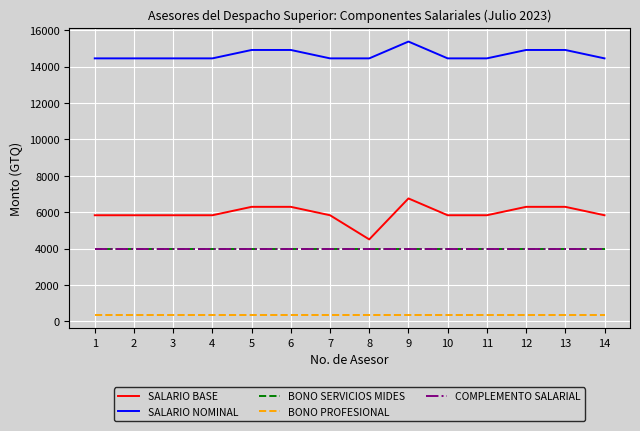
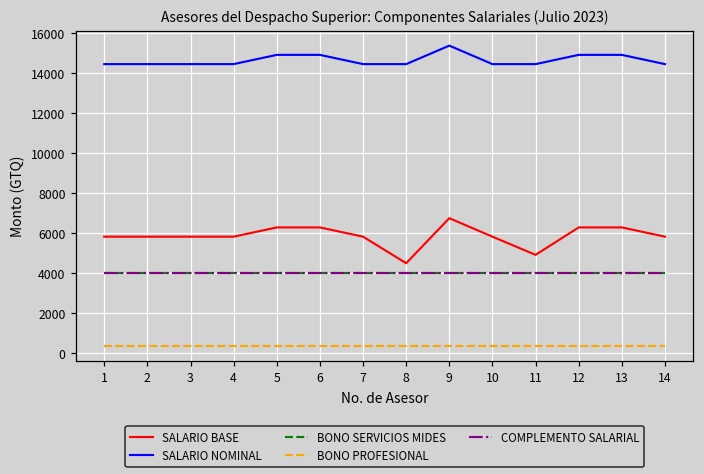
  {
    "SALARIO BASE": {
      "1": 5800,
      "2": 5800,
      "3": 5800,
      "4": 5800,
      "5": 6300,
      "6": 6300,
      "7": 5800,
      "8": 4500,
      "9": 6800,
      "10": 5800,
-     "11": 5800,
+     "11": 4900,
      "12": 6300,
      "13": 6300,
      "14": 5800
    },
    "SALARIO NOMINAL": {
      "1": 14500,
      "2": 14500,
      "3": 14500,
      "4": 14500,
      "5": 14900,
      "6": 14900,
      "7": 14500,
      "8": 14500,
      "9": 15400,
      "10": 14500,
      "11": 14500,
      "12": 14900,
      "13": 14900,
      "14": 14500
    },
    "COMPLEMENTO SALARIAL": {
      "1": 4000,
      "2": 4000,
      "3": 4000,
      "4": 4000,
      "5": 4000,
      "6": 4000,
      "7": 4000,
      "8": 4000,
      "9": 4000,
      "10": 4000,
      "11": 4000,
      "12": 4000,
      "13": 4000,
      "14": 4000
    },
    "BONO PROFESIONAL": {
      "1": 400,
      "2": 400,
      "3": 400,
      "4": 400,
      "5": 400,
      "6": 400,
      "7": 400,
      "8": 400,
      "9": 400,
      "10": 400,
      "11": 400,
      "12": 400,
      "13": 400,
      "14": 400
    }
  }
